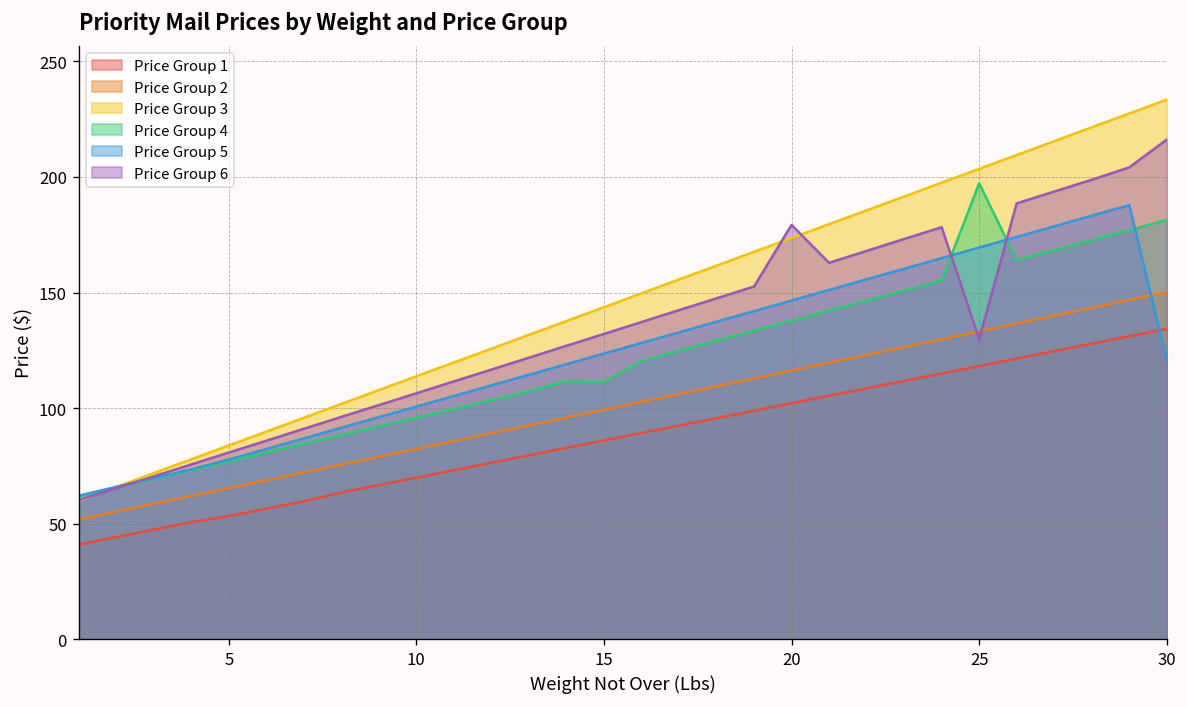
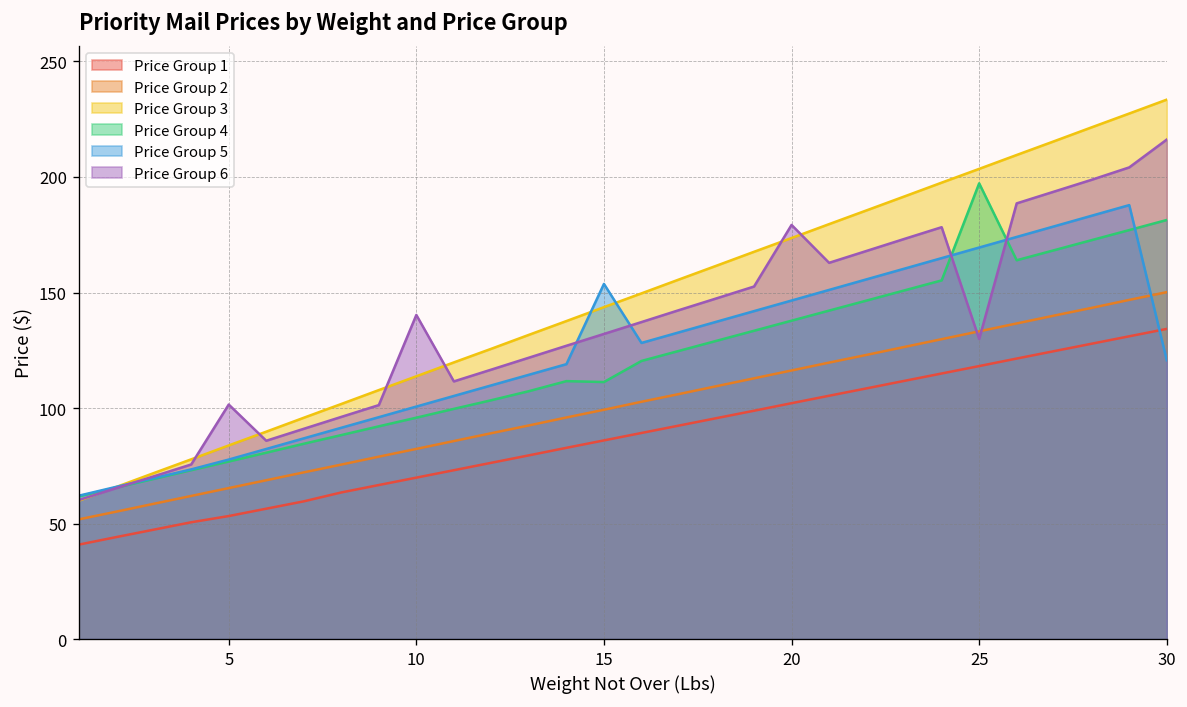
  {
    "Price Group 4": {
      "10": 96,
      "15": 111,
      "20": 138,
      "25": 197,
      "30": 181
    },
    "Price Group 5": {
      "10": 101,
-     "15": 124,
+     "15": 154,
      "20": 147,
      "25": 169,
      "30": 121
    },
    "Price Group 6": {
-     "5": 81,
-     "10": 106,
+     "5": 102,
+     "10": 140,
      "15": 132,
      "20": 179,
      "25": 130,
      "30": 216
    }
  }
